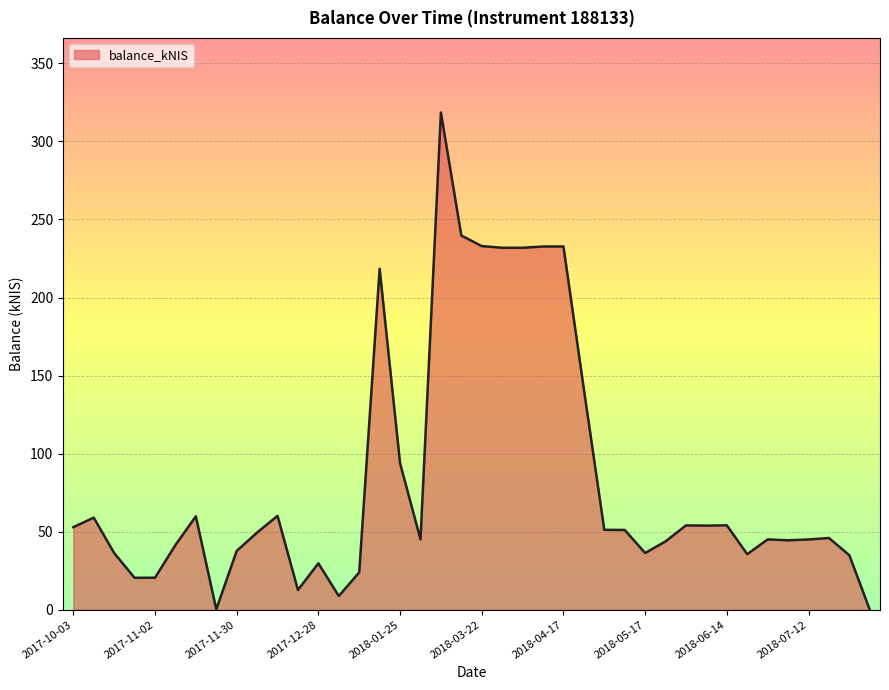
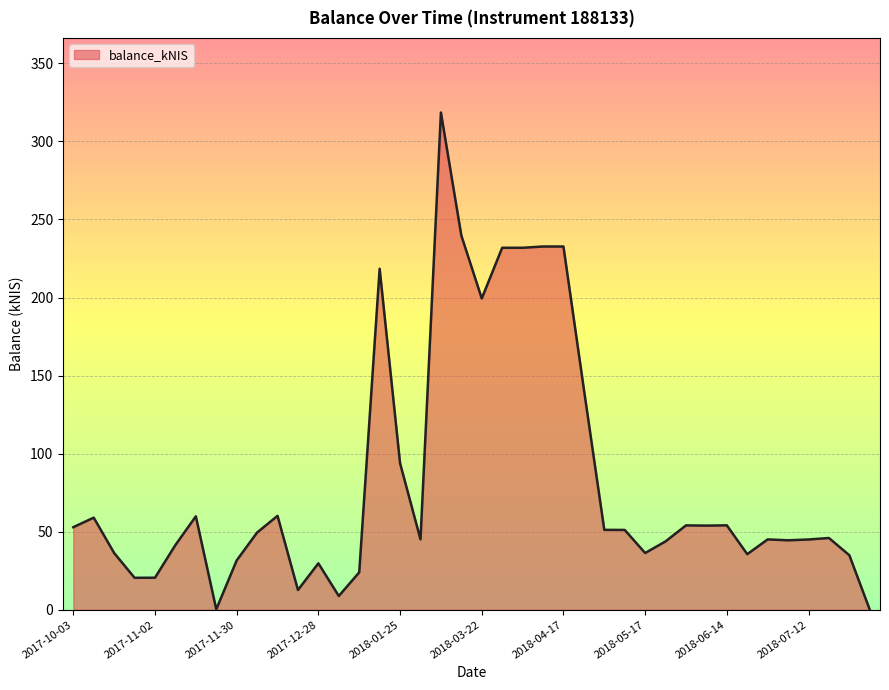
  {
    "2017-10-03": 53,
    "2017-11-02": 21,
-   "2017-11-30": 38,
+   "2017-11-30": 32,
    "2017-12-28": 30,
    "2018-01-25": 94,
-   "2018-03-22": 233,
+   "2018-03-22": 199,
    "2018-04-17": 233,
    "2018-05-17": 36,
    "2018-06-14": 54,
    "2018-07-12": 45
  }
